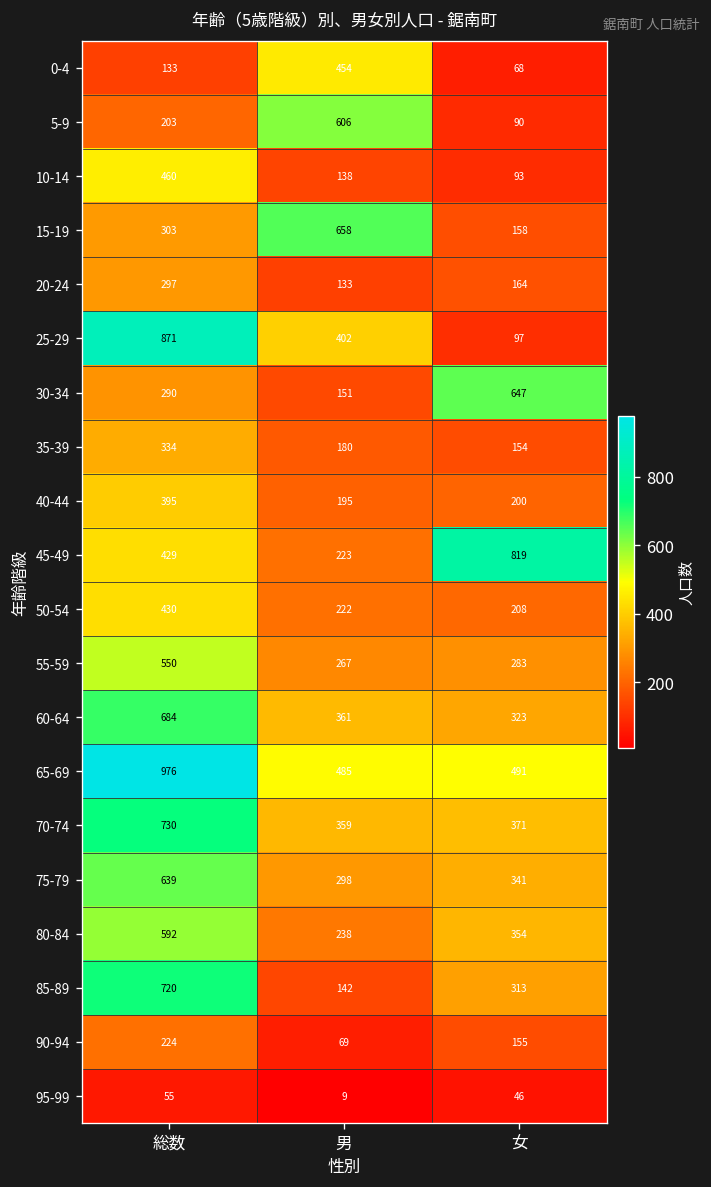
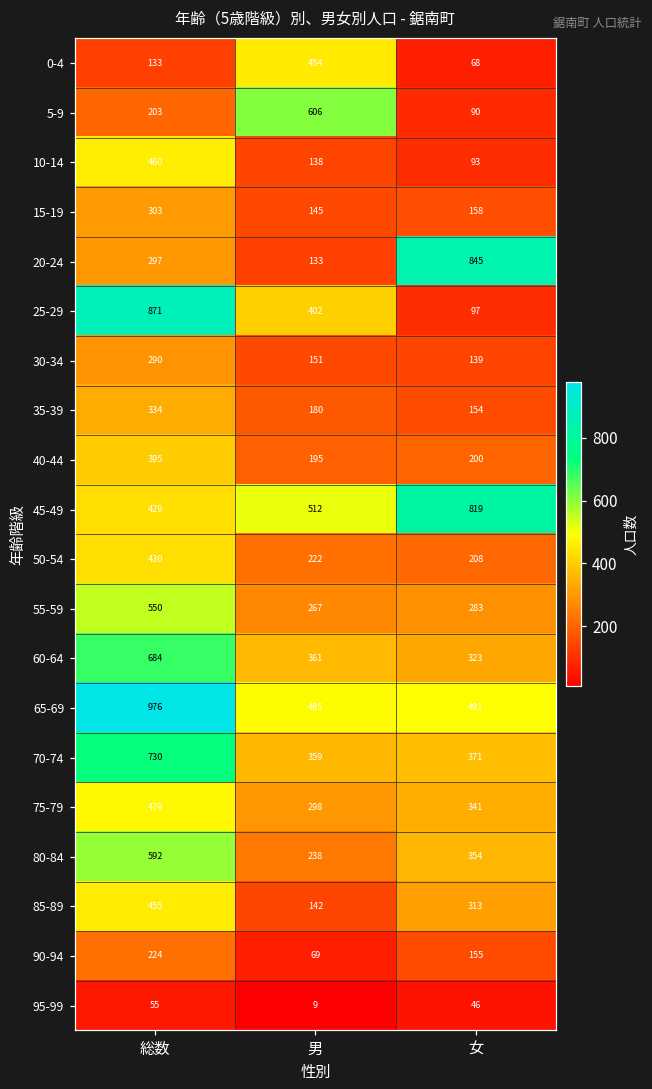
  {
    "0-4": {
      "総数": 133,
      "男": 454,
      "女": 68
    },
    "5-9": {
      "総数": 203,
      "男": 606,
      "女": 90
    },
    "10-14": {
      "総数": 460,
      "男": 138,
      "女": 93
    },
    "15-19": {
      "総数": 303,
-     "男": 658,
+     "男": 145,
      "女": 158
    },
    "20-24": {
      "総数": 297,
      "男": 133,
-     "女": 164
+     "女": 845
    },
    "25-29": {
      "総数": 871,
      "男": 402,
      "女": 97
    },
    "30-34": {
      "総数": 290,
      "男": 151,
-     "女": 647
+     "女": 139
    },
    "35-39": {
      "総数": 334,
      "男": 180,
      "女": 154
    },
    "40-44": {
      "総数": 395,
      "男": 195,
      "女": 200
    },
    "45-49": {
      "総数": 429,
-     "男": 223,
+     "男": 512,
      "女": 819
    },
    "50-54": {
      "総数": 430,
      "男": 222,
      "女": 208
    },
    "55-59": {
      "総数": 550,
      "男": 267,
      "女": 283
    },
    "60-64": {
      "総数": 684,
      "男": 361,
      "女": 323
    },
    "65-69": {
      "総数": 976,
      "男": 485,
      "女": 491
    },
    "70-74": {
      "総数": 730,
      "男": 359,
      "女": 371
    },
    "75-79": {
-     "総数": 639,
+     "総数": 479,
      "男": 298,
      "女": 341
    },
    "80-84": {
      "総数": 592,
      "男": 238,
      "女": 354
    },
    "85-89": {
-     "総数": 720,
+     "総数": 455,
      "男": 142,
      "女": 313
    },
    "90-94": {
      "総数": 224,
      "男": 69,
      "女": 155
    },
    "95-99": {
      "総数": 55,
      "男": 9,
      "女": 46
    }
  }
